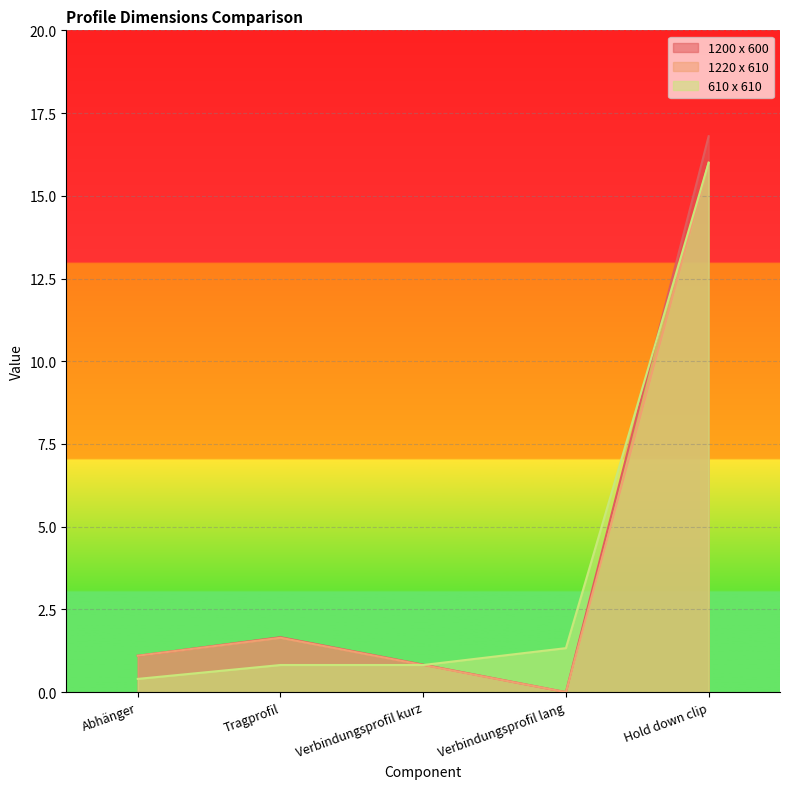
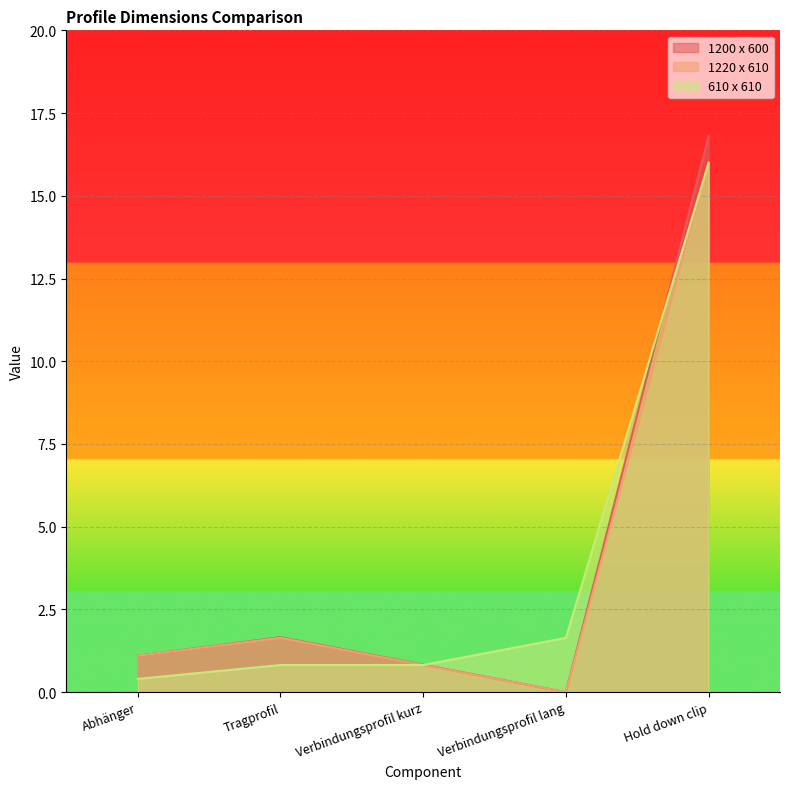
  {
    "610 x 610": {
      "Abhänger": 0.4,
      "Tragprofil": 0.8,
-     "Verbindungsprofil lang": 1.3
+     "Verbindungsprofil lang": 1.6
    }
  }
